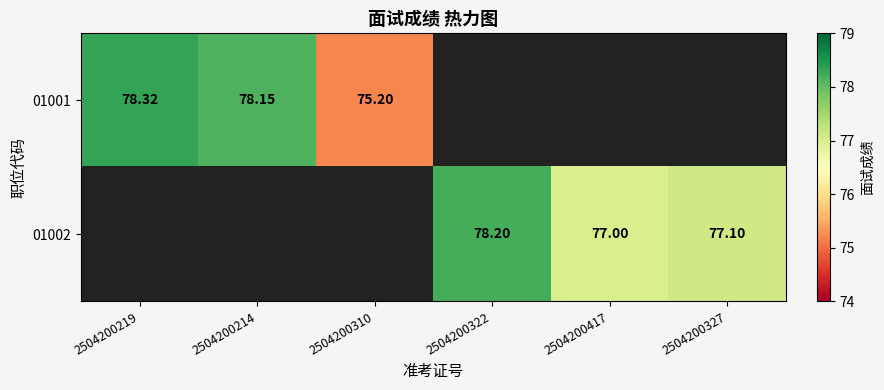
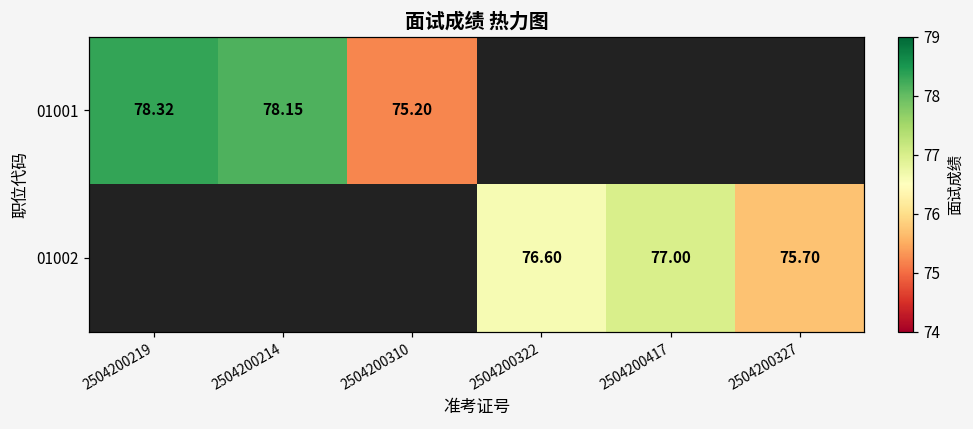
  {
    "01001": {
      "2504200219": 78.32,
      "2504200214": 78.15,
      "2504200310": 75.20
    },
    "01002": {
-     "2504200322": 78.20,
+     "2504200322": 76.60,
      "2504200417": 77.00,
-     "2504200327": 77.10
+     "2504200327": 75.70
    }
  }
